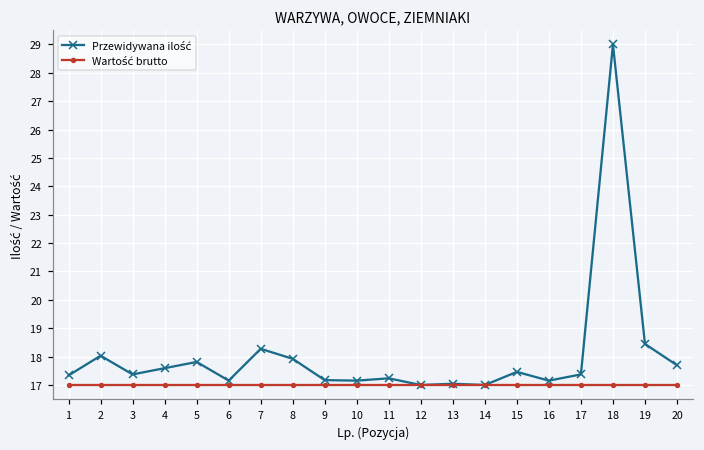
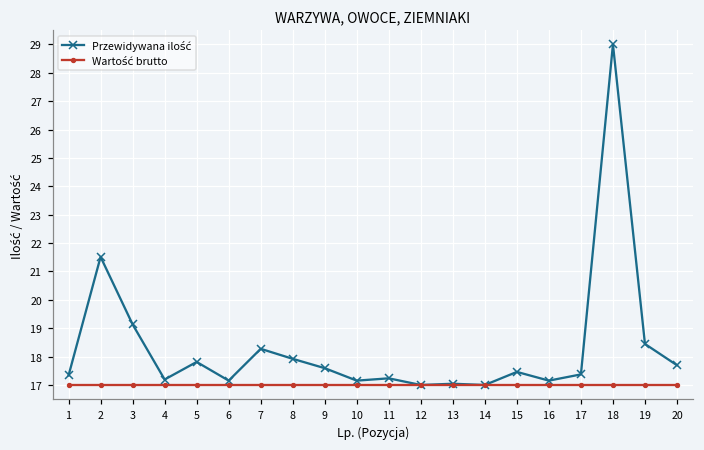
  {
    "Przewidywana ilość": {
      "1": 17.3,
-     "2": 18.0,
-     "3": 17.4,
-     "4": 17.6,
+     "2": 21.5,
+     "3": 19.1,
+     "4": 17.2,
      "5": 17.8,
      "6": 17.2,
      "7": 18.3,
      "8": 17.9,
-     "9": 17.2,
+     "9": 17.6,
      "10": 17.2,
      "11": 17.2,
      "15": 17.5,
      "16": 17.2,
      "17": 17.4,
      "18": 29.0,
      "19": 18.4,
      "20": 17.7
    },
    "Wartość brutto": {
      "1": 17.0,
      "2": 17.0,
      "3": 17.0,
      "4": 17.0,
      "5": 17.0,
      "6": 17.0,
      "7": 17.0,
      "8": 17.0,
      "9": 17.0,
      "10": 17.0,
      "11": 17.0,
      "15": 17.0,
      "16": 17.0,
      "17": 17.0,
      "18": 17.0,
      "19": 17.0,
      "20": 17.0
    }
  }
